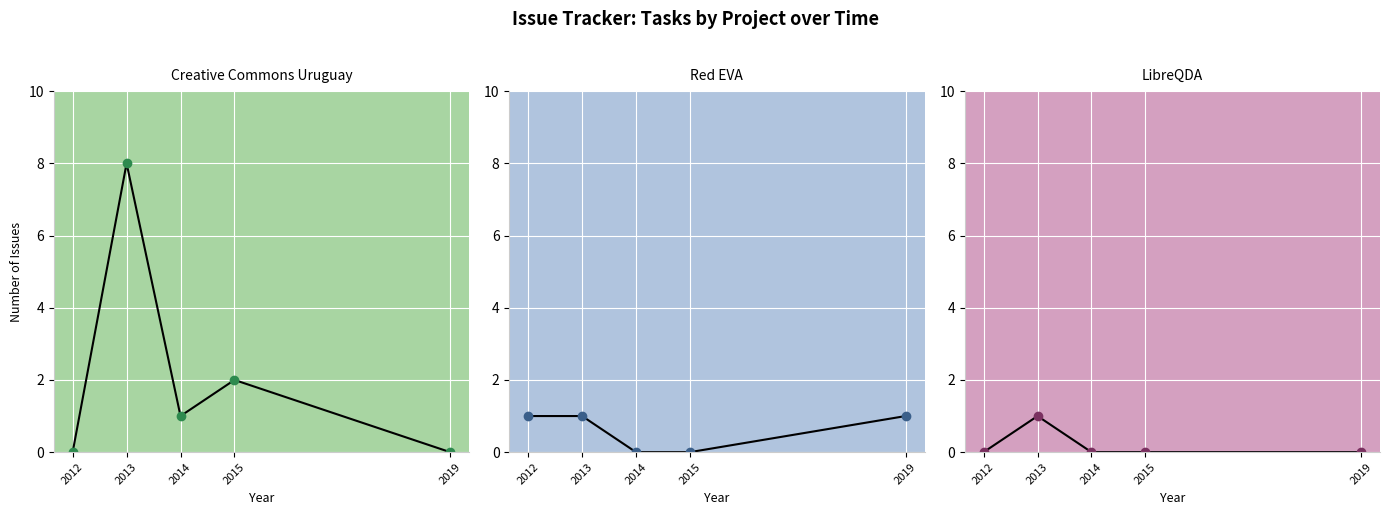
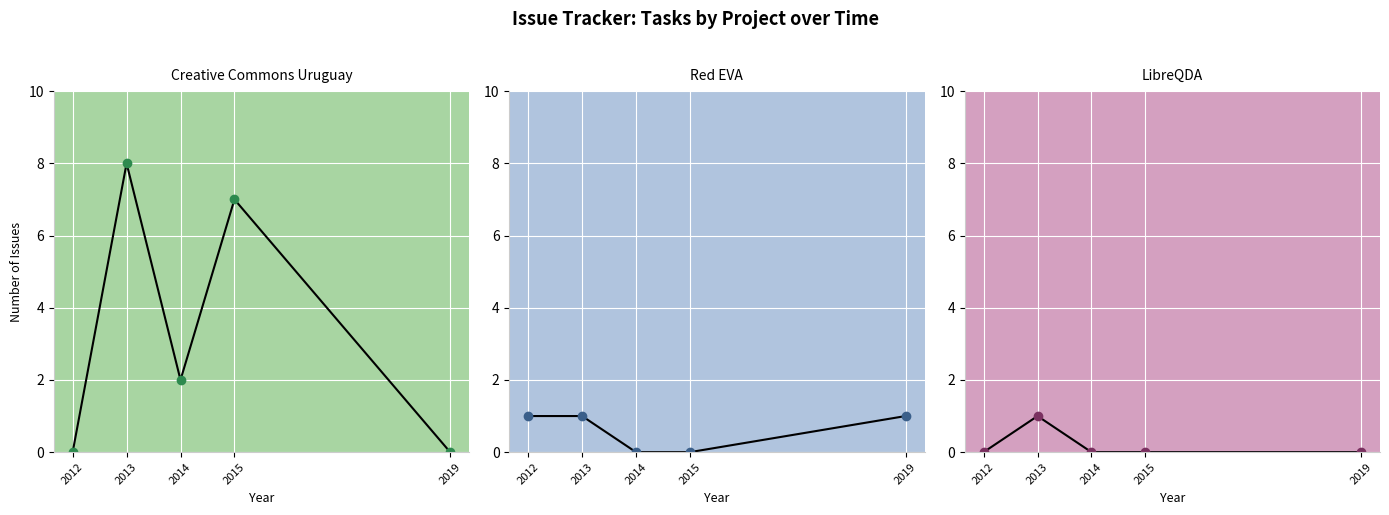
  {
    "Creative Commons Uruguay": {
      "2012": 0,
      "2013": 8,
-     "2014": 1,
-     "2015": 2,
+     "2014": 2,
+     "2015": 7,
      "2019": 0
    },
    "Red EVA": {
      "2012": 1.0,
      "2013": 1.0,
      "2014": 0.0,
      "2015": 0.0,
      "2019": 1.0
    },
    "LibreQDA": {
      "2012": 0.0,
      "2013": 1.0,
      "2014": 0.0,
      "2015": 0.0,
      "2019": 0.0
    }
  }
